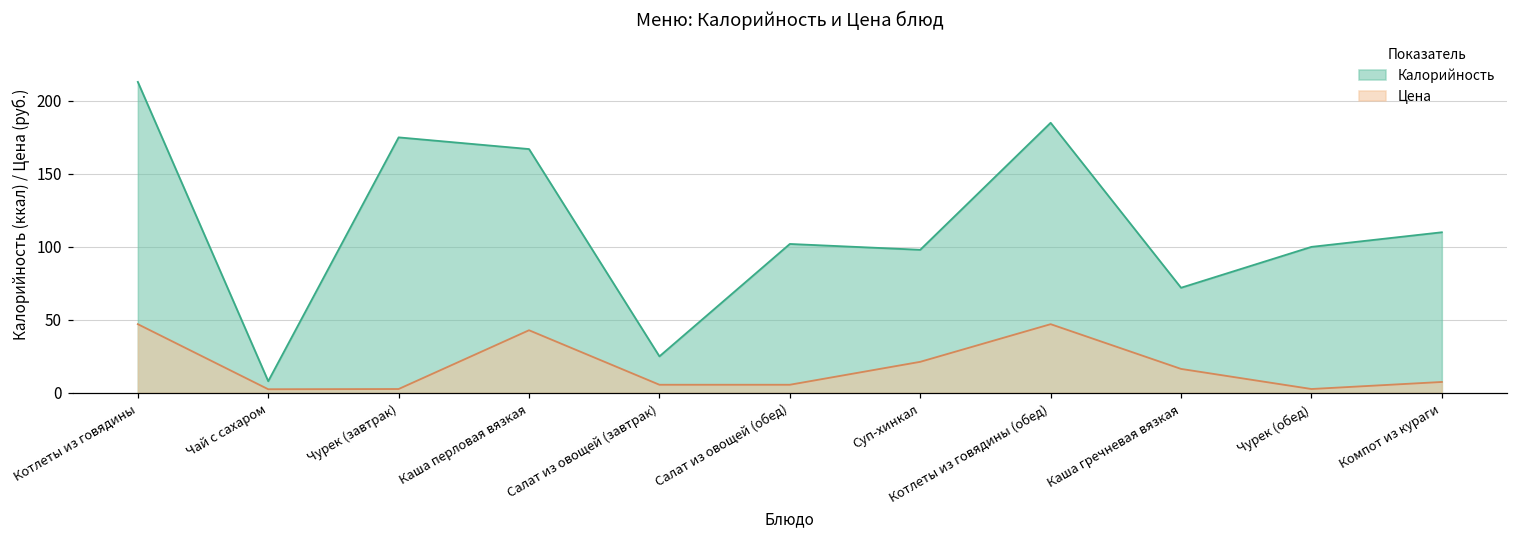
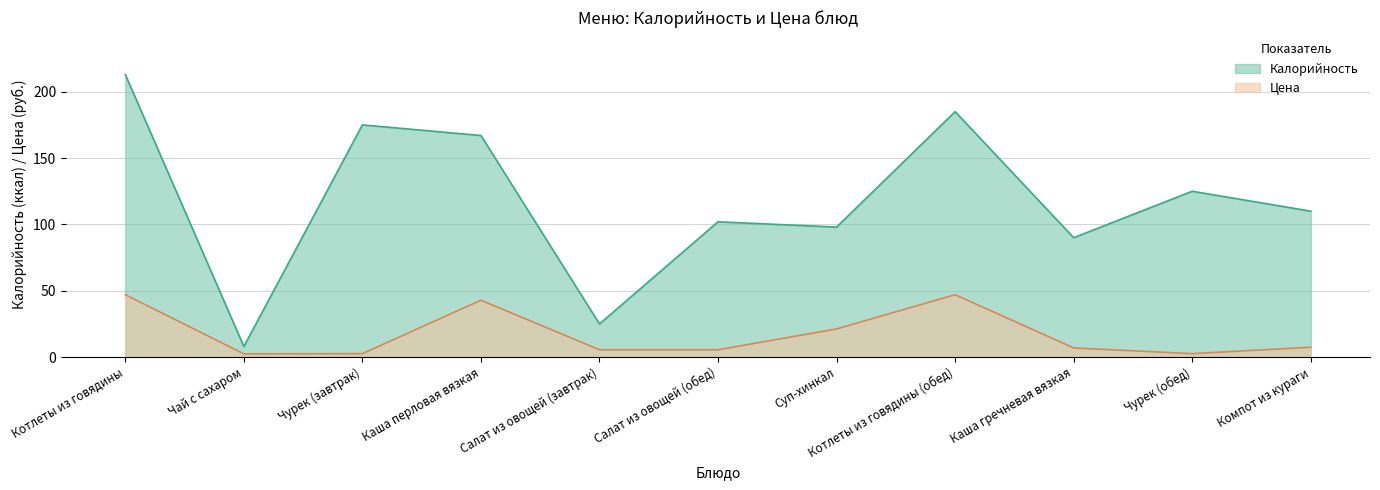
  {
    "Калорийность": {
      "Котлеты из говядины": 213,
      "Чай с сахаром": 8,
      "Чурек (завтрак)": 175,
      "Каша перловая вязкая": 167,
      "Салат из овощей (завтрак)": 25,
      "Салат из овощей (обед)": 102,
      "Суп-хинкал": 98,
      "Котлеты из говядины (обед)": 185,
-     "Каша гречневая вязкая": 72,
-     "Чурек (обед)": 100,
+     "Каша гречневая вязкая": 90,
+     "Чурек (обед)": 125,
      "Компот из кураги": 110
    },
    "Цена": {
      "Котлеты из говядины": 47,
      "Чай с сахаром": 2,
      "Чурек (завтрак)": 3,
      "Каша перловая вязкая": 43,
      "Салат из овощей (завтрак)": 6,
      "Салат из овощей (обед)": 6,
      "Суп-хинкал": 21,
      "Котлеты из говядины (обед)": 47,
-     "Каша гречневая вязкая": 16,
+     "Каша гречневая вязкая": 7,
      "Чурек (обед)": 3,
      "Компот из кураги": 7
    }
  }
